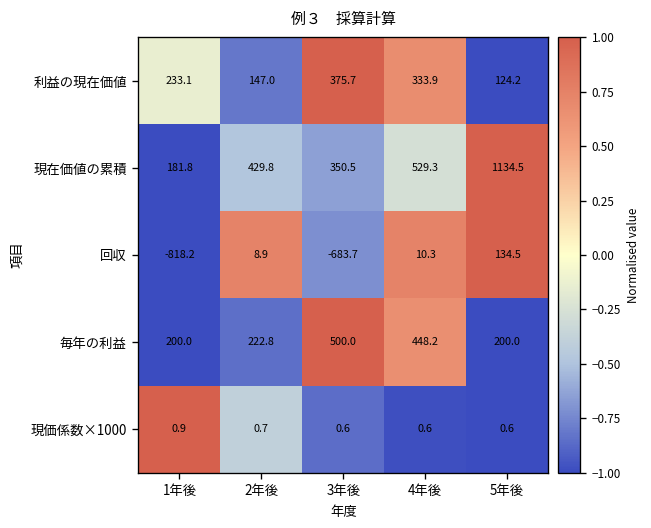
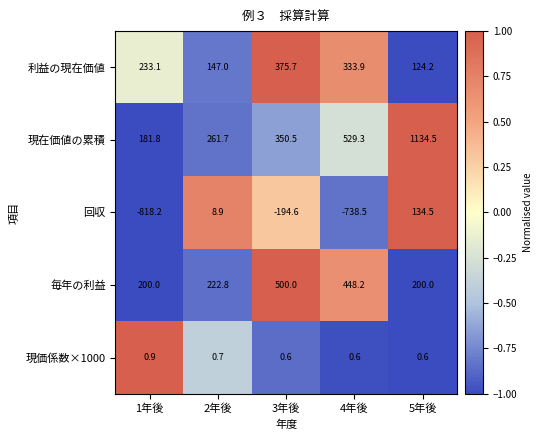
  {
    "利益の現在価値": {
      "1年後": 233.1,
      "2年後": 147.0,
      "3年後": 375.7,
      "4年後": 333.9,
      "5年後": 124.2
    },
    "現在価値の累積": {
      "1年後": 181.8,
-     "2年後": 429.8,
+     "2年後": 261.7,
      "3年後": 350.5,
      "4年後": 529.3,
      "5年後": 1134.5
    },
    "回収": {
      "1年後": -818.2,
      "2年後": 8.9,
-     "3年後": -683.7,
-     "4年後": 10.3,
+     "3年後": -194.6,
+     "4年後": -738.5,
      "5年後": 134.5
    },
    "毎年の利益": {
      "1年後": 200.0,
      "2年後": 222.8,
      "3年後": 500.0,
      "4年後": 448.2,
      "5年後": 200.0
    },
    "現価係数×1000": {
      "1年後": 0.9,
      "2年後": 0.7,
      "3年後": 0.6,
      "4年後": 0.6,
      "5年後": 0.6
    }
  }
